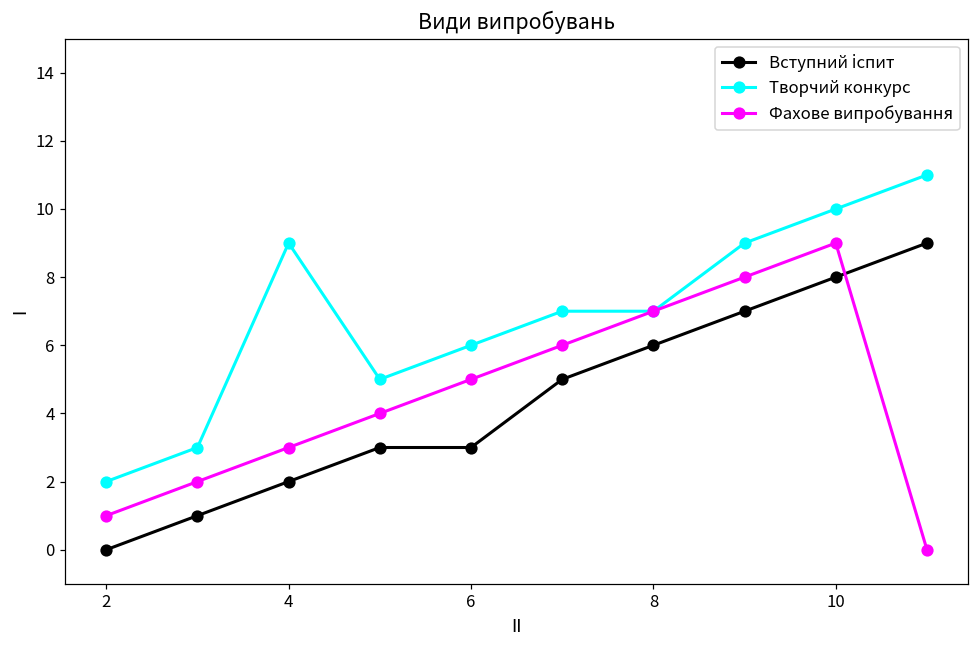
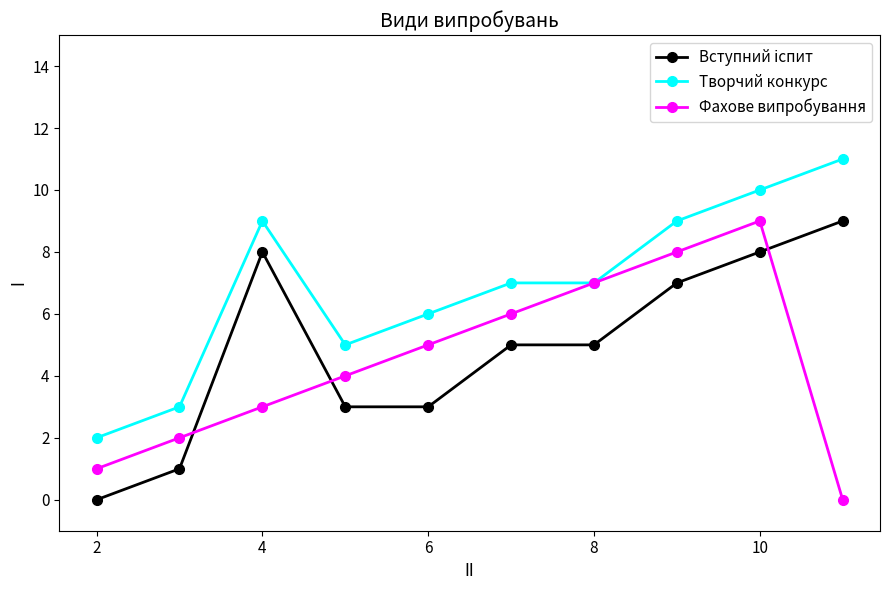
  {
    "Вступний іспит": {
      "2": 0,
-     "4": 2,
+     "4": 8,
      "6": 3,
-     "8": 6,
+     "8": 5,
      "10": 8
    },
    "Творчий конкурс": {
      "2": 2,
      "4": 9,
      "6": 6,
      "10": 10
    },
    "Фахове випробування": {
      "2": 1,
      "4": 3,
      "6": 5,
      "10": 9
    }
  }
